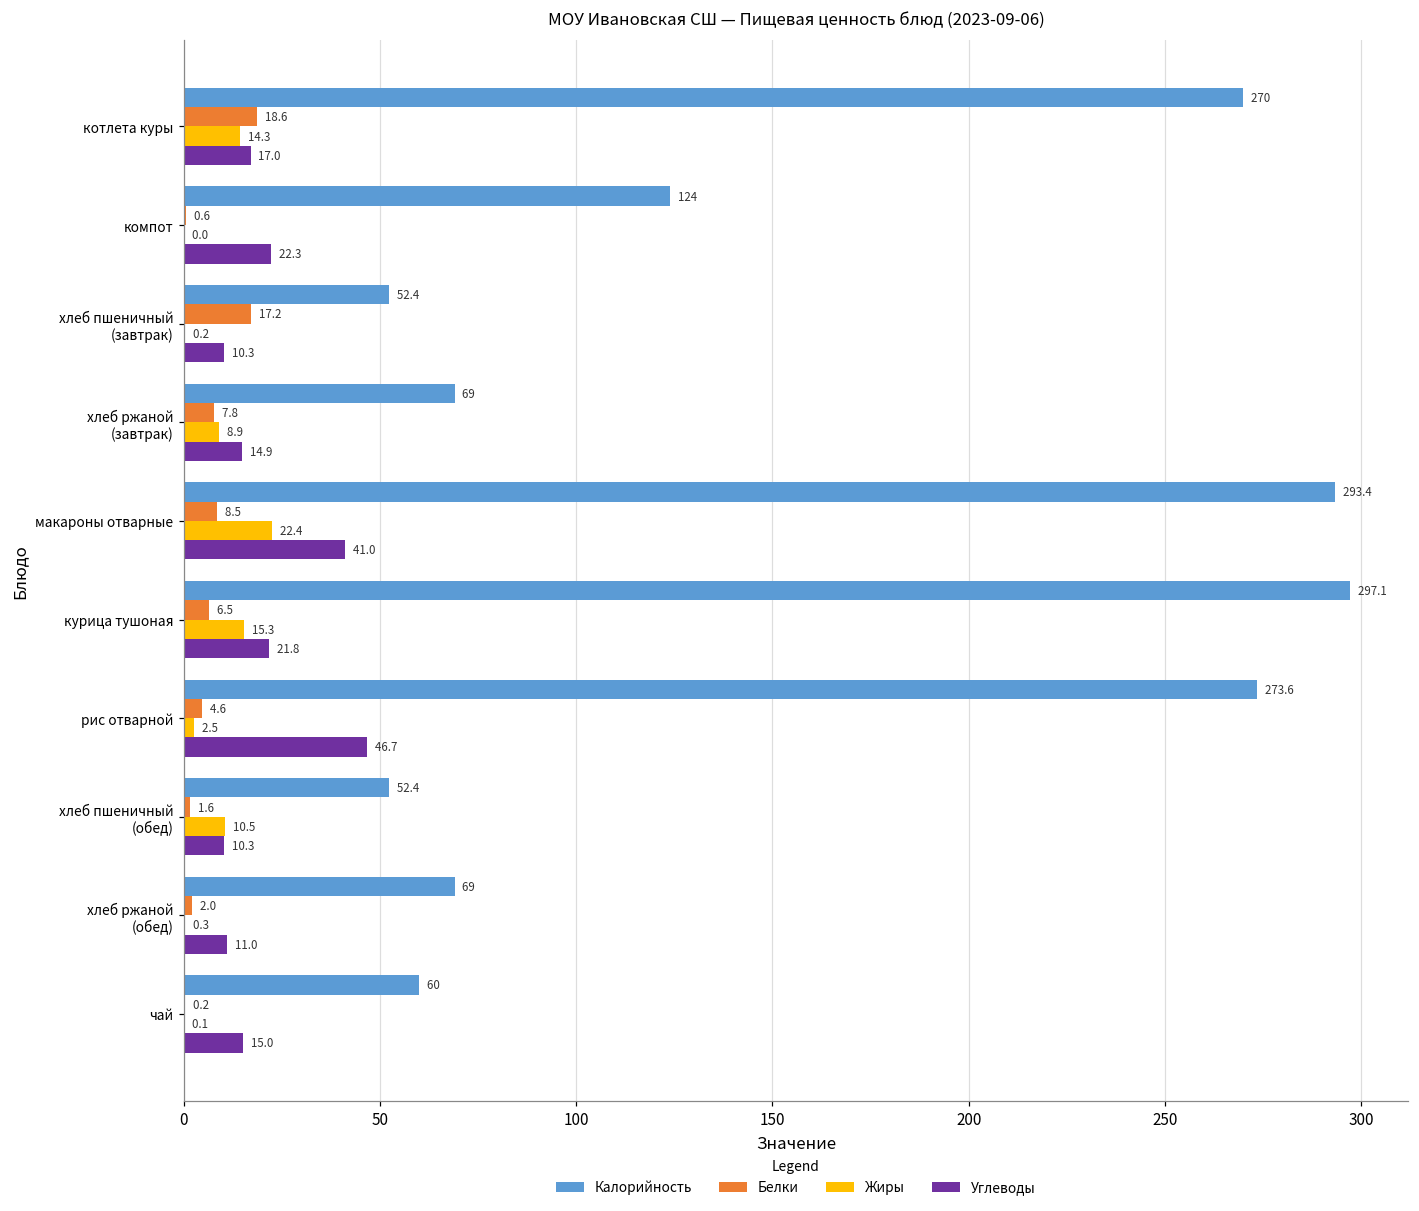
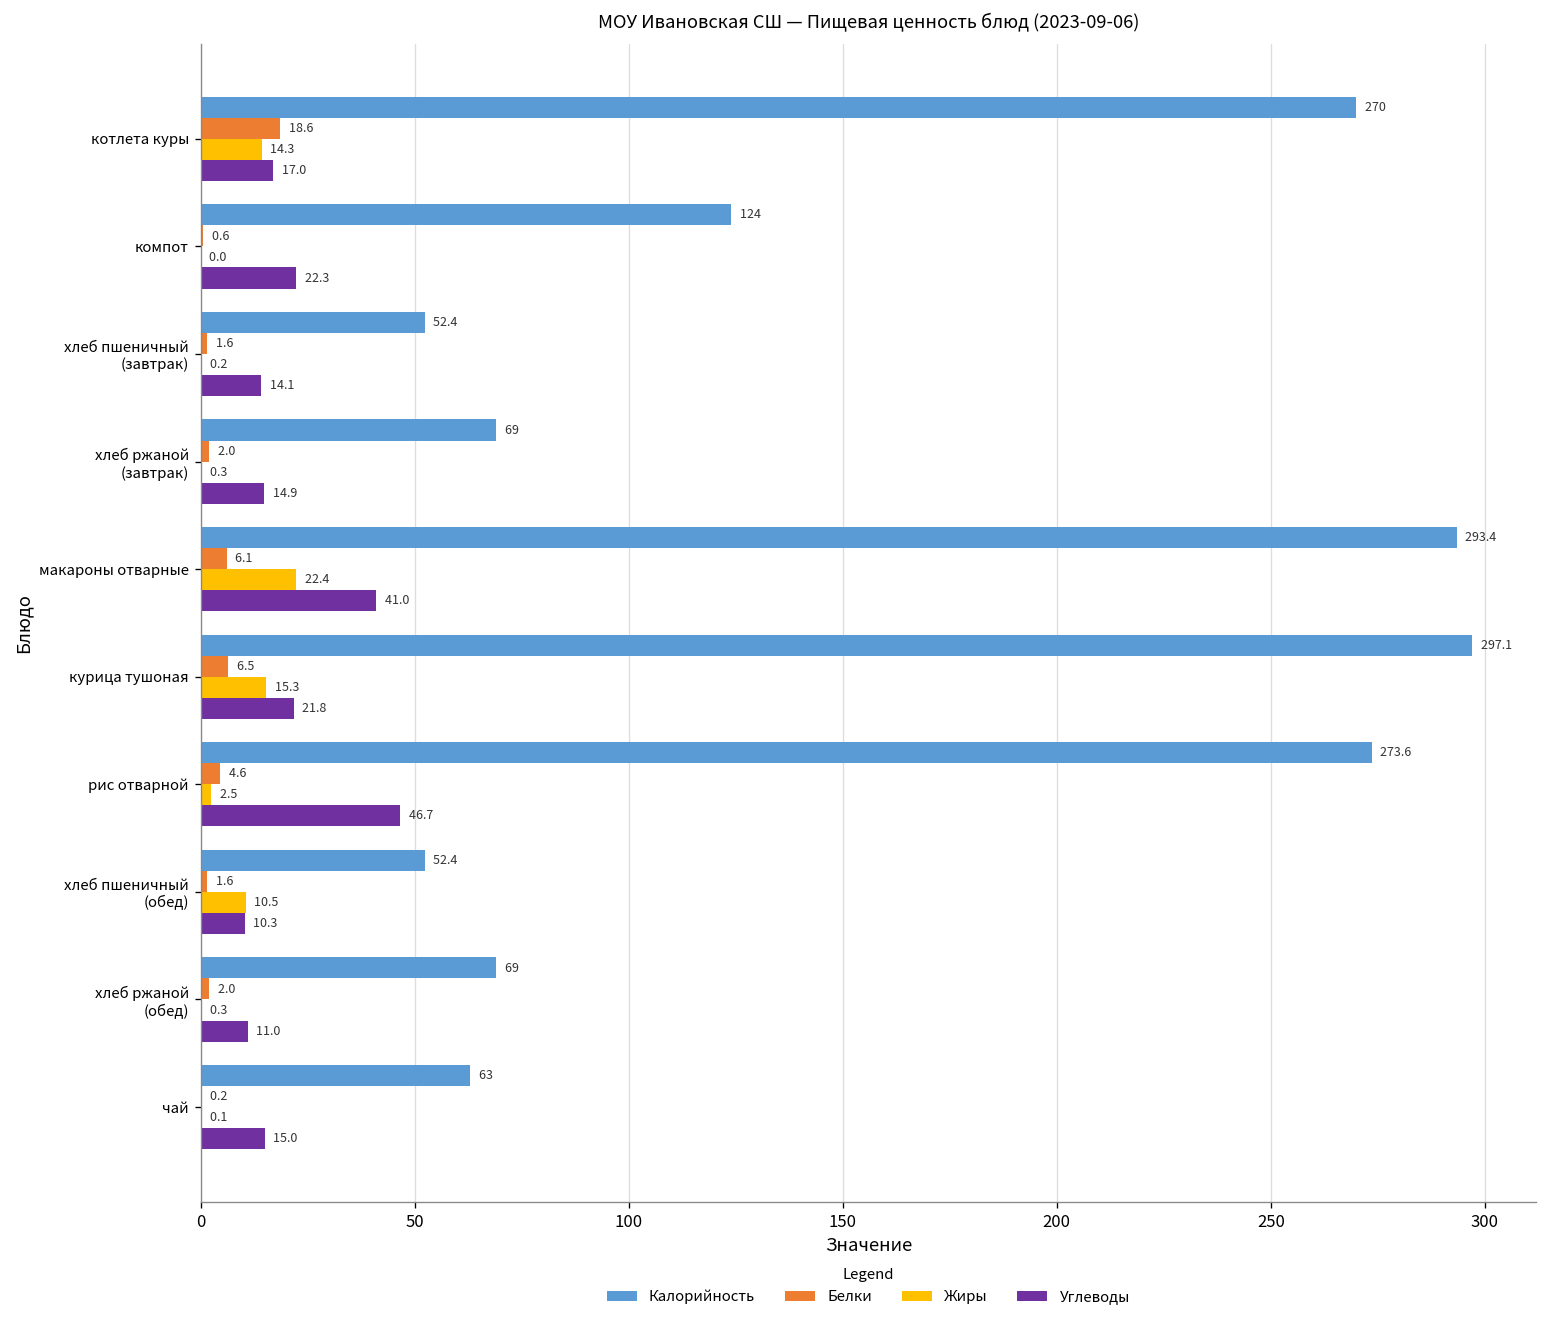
  {
    "Калорийность": {
      "котлета куры": 270,
      "компот": 124,
      "хлеб пшеничный (завтрак)": 52.4,
      "хлеб ржаной (завтрак)": 69,
      "макароны отварные": 293.4,
      "курица тушоная": 297.1,
      "рис отварной": 273.6,
      "хлеб пшеничный (обед)": 52.4,
      "хлеб ржаной (обед)": 69,
-     "чай": 60
+     "чай": 63
    },
    "Белки": {
      "котлета куры": 18.6,
      "компот": 0.6,
-     "хлеб пшеничный (завтрак)": 17.2,
-     "хлеб ржаной (завтрак)": 7.8,
-     "макароны отварные": 8.5,
+     "хлеб пшеничный (завтрак)": 1.6,
+     "хлеб ржаной (завтрак)": 2.0,
+     "макароны отварные": 6.1,
      "курица тушоная": 6.5,
      "рис отварной": 4.6,
      "хлеб пшеничный (обед)": 1.6,
      "хлеб ржаной (обед)": 2.0,
      "чай": 0.2
    },
    "Жиры": {
      "котлета куры": 14.3,
      "компот": 0.0,
      "хлеб пшеничный (завтрак)": 0.2,
-     "хлеб ржаной (завтрак)": 8.9,
+     "хлеб ржаной (завтрак)": 0.3,
      "макароны отварные": 22.4,
      "курица тушоная": 15.3,
      "рис отварной": 2.5,
      "хлеб пшеничный (обед)": 10.5,
      "хлеб ржаной (обед)": 0.3,
      "чай": 0.1
    },
    "Углеводы": {
      "котлета куры": 17.0,
      "компот": 22.3,
-     "хлеб пшеничный (завтрак)": 10.3,
+     "хлеб пшеничный (завтрак)": 14.1,
      "хлеб ржаной (завтрак)": 14.9,
      "макароны отварные": 41.0,
      "курица тушоная": 21.8,
      "рис отварной": 46.7,
      "хлеб пшеничный (обед)": 10.3,
      "хлеб ржаной (обед)": 11.0,
      "чай": 15.0
    }
  }
